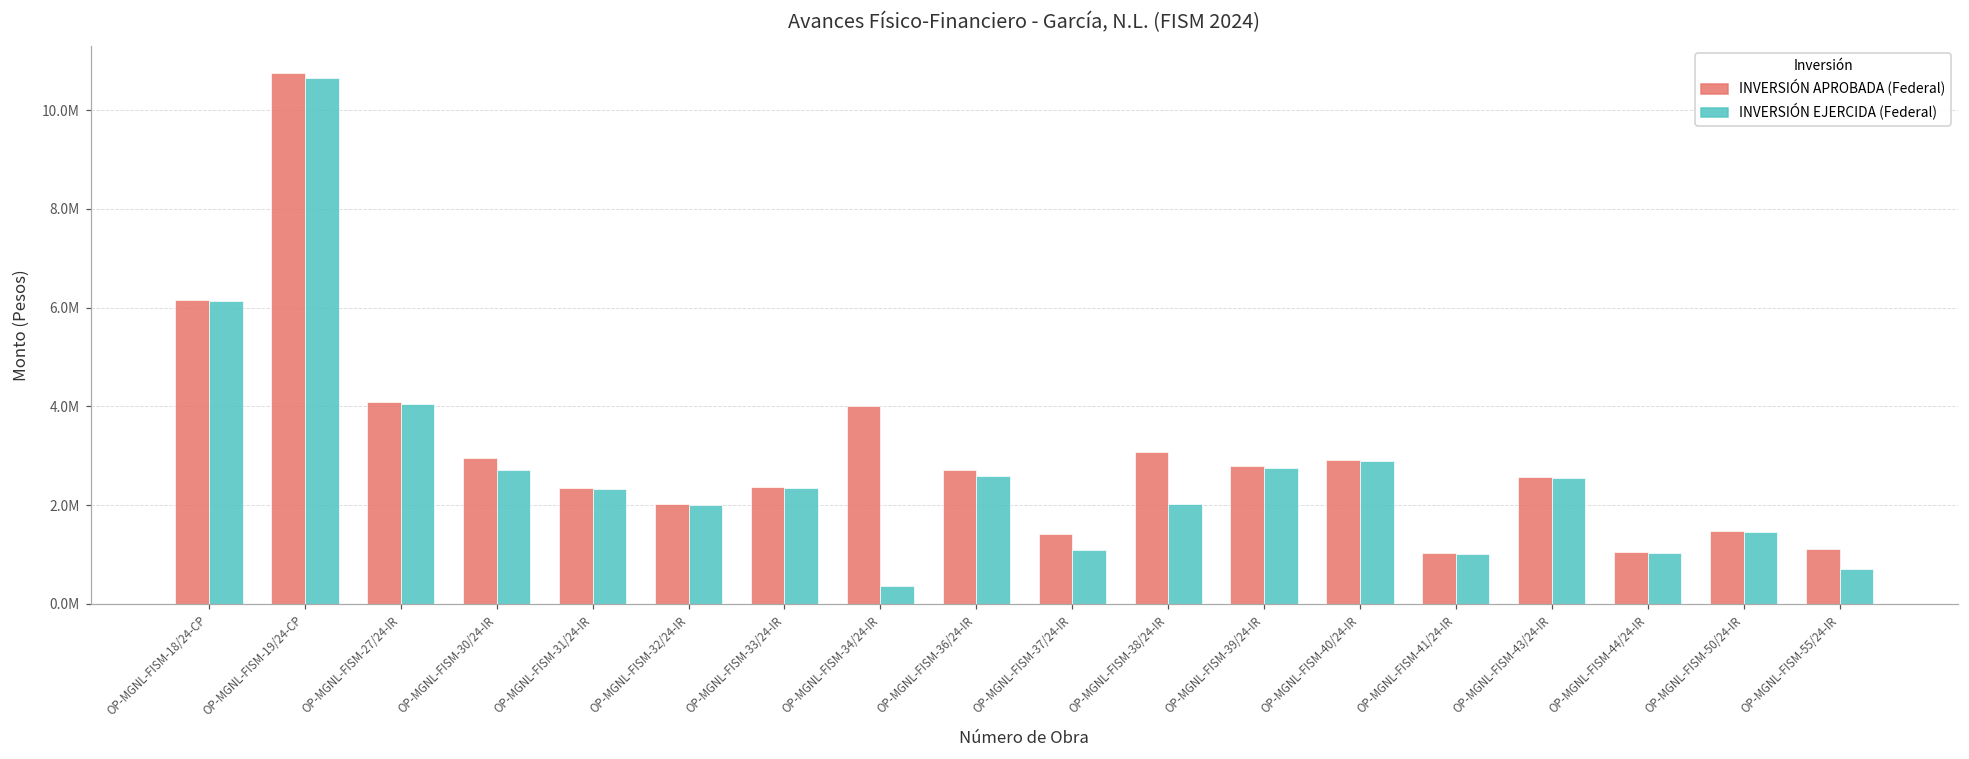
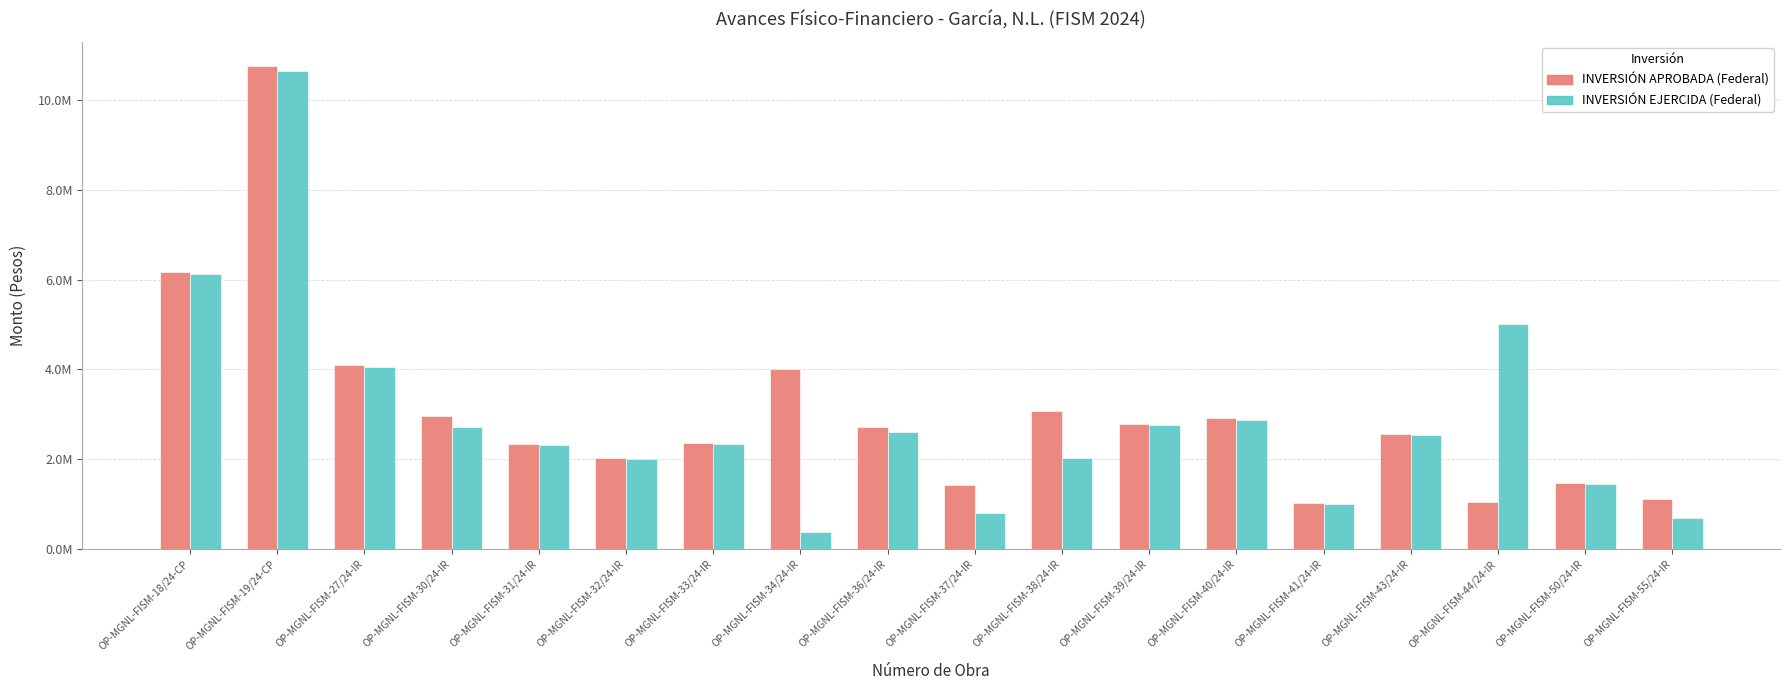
  {
    "INVERSIÓN APROBADA (Federal)": {
      "OP-MGNL-FISM-18/24-CP": 6200000,
      "OP-MGNL-FISM-19/24-CP": 10800000,
      "OP-MGNL-FISM-27/24-IR": 4100000,
      "OP-MGNL-FISM-30/24-IR": 3000000,
      "OP-MGNL-FISM-31/24-IR": 2300000,
      "OP-MGNL-FISM-32/24-IR": 2000000,
      "OP-MGNL-FISM-33/24-IR": 2400000,
      "OP-MGNL-FISM-34/24-IR": 4000000,
      "OP-MGNL-FISM-36/24-IR": 2700000,
      "OP-MGNL-FISM-37/24-IR": 1400000,
      "OP-MGNL-FISM-38/24-IR": 3100000,
      "OP-MGNL-FISM-39/24-IR": 2800000,
      "OP-MGNL-FISM-40/24-IR": 2900000,
      "OP-MGNL-FISM-41/24-IR": 1000000,
      "OP-MGNL-FISM-43/24-IR": 2600000,
      "OP-MGNL-FISM-44/24-IR": 1000000,
      "OP-MGNL-FISM-50/24-IR": 1500000,
      "OP-MGNL-FISM-55/24-IR": 1100000
    },
    "INVERSIÓN EJERCIDA (Federal)": {
      "OP-MGNL-FISM-18/24-CP": 6100000,
      "OP-MGNL-FISM-19/24-CP": 10600000,
      "OP-MGNL-FISM-27/24-IR": 4100000,
      "OP-MGNL-FISM-30/24-IR": 2700000,
      "OP-MGNL-FISM-31/24-IR": 2300000,
      "OP-MGNL-FISM-32/24-IR": 2000000,
      "OP-MGNL-FISM-33/24-IR": 2300000,
      "OP-MGNL-FISM-34/24-IR": 400000,
      "OP-MGNL-FISM-36/24-IR": 2600000,
-     "OP-MGNL-FISM-37/24-IR": 1100000,
+     "OP-MGNL-FISM-37/24-IR": 800000,
      "OP-MGNL-FISM-38/24-IR": 2000000,
      "OP-MGNL-FISM-39/24-IR": 2800000,
      "OP-MGNL-FISM-40/24-IR": 2900000,
      "OP-MGNL-FISM-41/24-IR": 1000000,
      "OP-MGNL-FISM-43/24-IR": 2500000,
-     "OP-MGNL-FISM-44/24-IR": 1000000,
+     "OP-MGNL-FISM-44/24-IR": 5000000,
      "OP-MGNL-FISM-50/24-IR": 1400000,
      "OP-MGNL-FISM-55/24-IR": 700000
    }
  }
